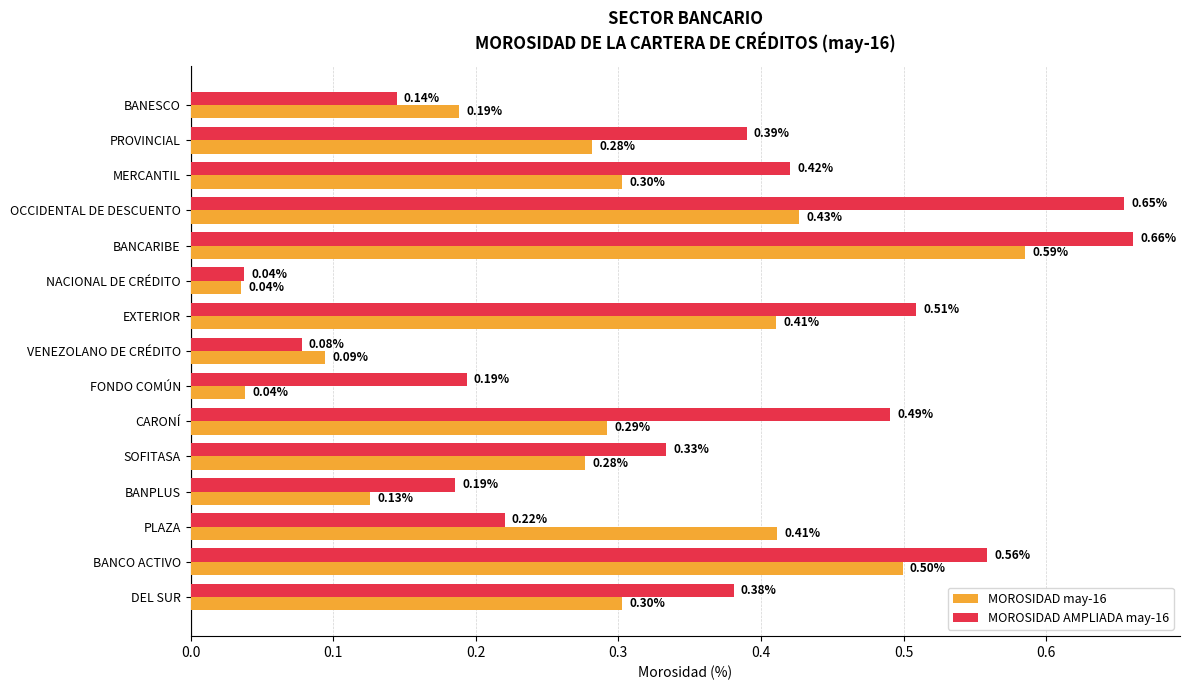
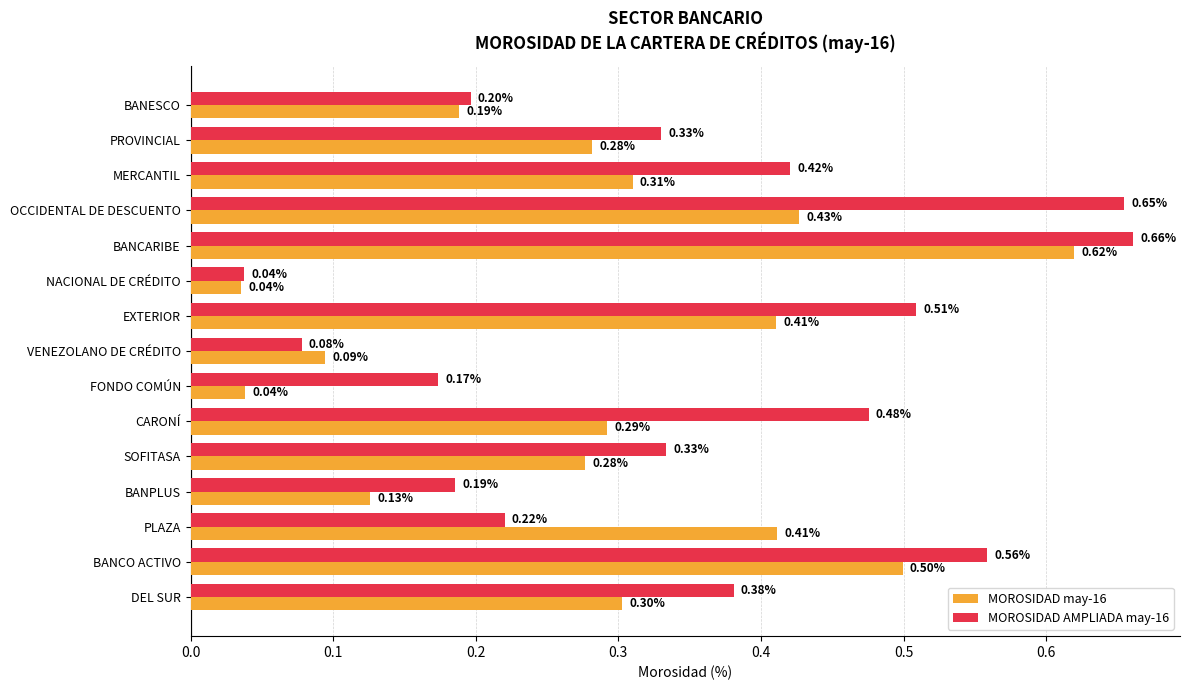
  {
    "MOROSIDAD may-16": {
      "BANESCO": "0.19%",
      "PROVINCIAL": "0.28%",
-     "MERCANTIL": "0.30%",
+     "MERCANTIL": "0.31%",
      "OCCIDENTAL DE DESCUENTO": "0.43%",
-     "BANCARIBE": "0.59%",
+     "BANCARIBE": "0.62%",
      "NACIONAL DE CRÉDITO": "0.04%",
      "EXTERIOR": "0.41%",
      "VENEZOLANO DE CRÉDITO": "0.09%",
      "FONDO COMÚN": "0.04%",
      "CARONÍ": "0.29%",
      "SOFITASA": "0.28%",
      "BANPLUS": "0.13%",
      "PLAZA": "0.41%",
      "BANCO ACTIVO": "0.50%",
      "DEL SUR": "0.30%"
    },
    "MOROSIDAD AMPLIADA may-16": {
-     "BANESCO": "0.14%",
-     "PROVINCIAL": "0.39%",
+     "BANESCO": "0.20%",
+     "PROVINCIAL": "0.33%",
      "MERCANTIL": "0.42%",
      "OCCIDENTAL DE DESCUENTO": "0.65%",
      "BANCARIBE": "0.66%",
      "NACIONAL DE CRÉDITO": "0.04%",
      "EXTERIOR": "0.51%",
      "VENEZOLANO DE CRÉDITO": "0.08%",
-     "FONDO COMÚN": "0.19%",
-     "CARONÍ": "0.49%",
+     "FONDO COMÚN": "0.17%",
+     "CARONÍ": "0.48%",
      "SOFITASA": "0.33%",
      "BANPLUS": "0.19%",
      "PLAZA": "0.22%",
      "BANCO ACTIVO": "0.56%",
      "DEL SUR": "0.38%"
    }
  }
